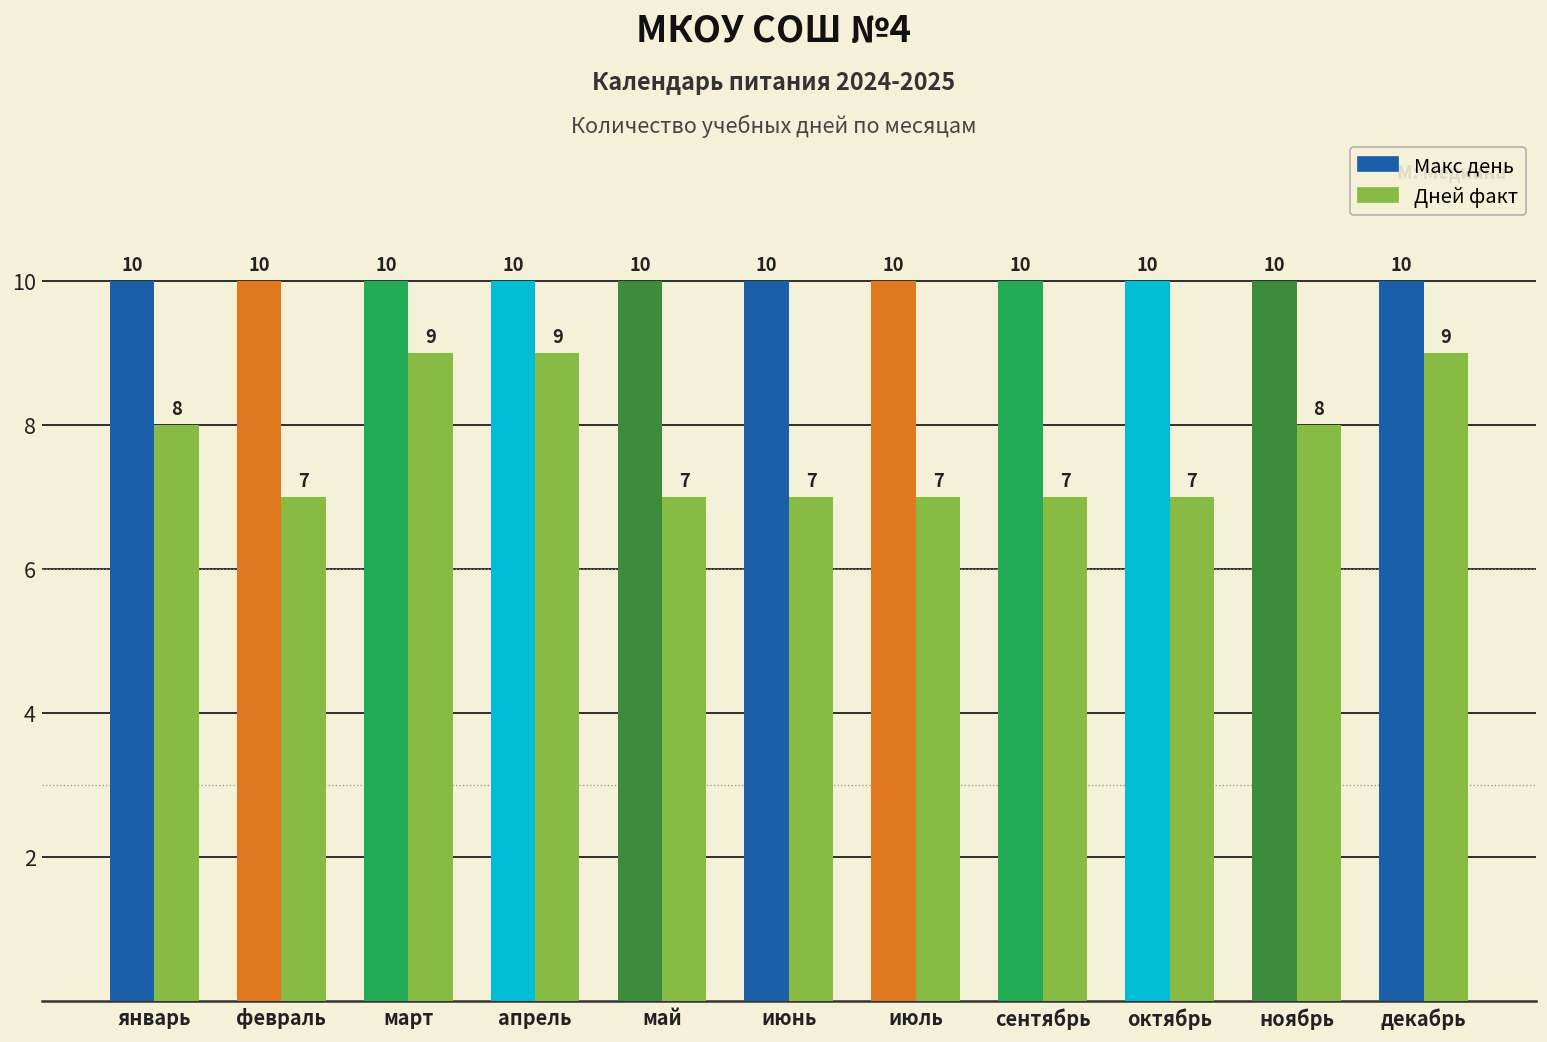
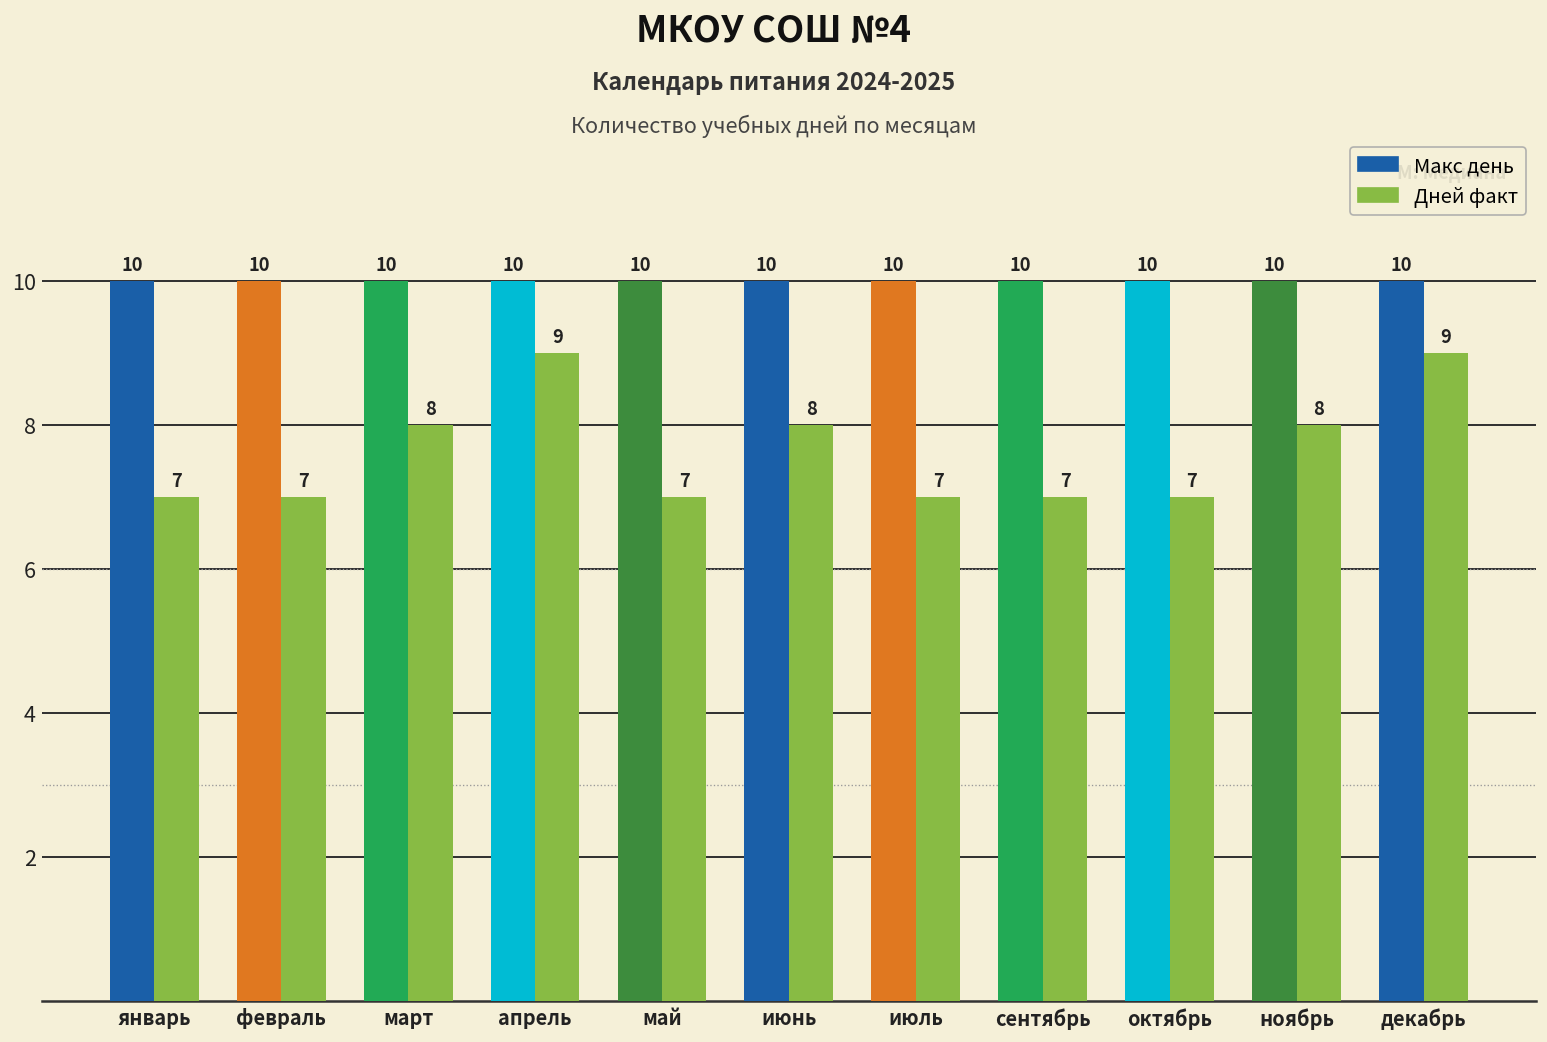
  {
    "Макс день": {
      "январь": 10,
      "февраль": 10,
      "март": 10,
      "апрель": 10,
      "май": 10,
      "июнь": 10,
      "июль": 10,
      "сентябрь": 10,
      "октябрь": 10,
      "ноябрь": 10,
      "декабрь": 10
    },
    "Дней факт": {
-     "январь": 8,
+     "январь": 7,
      "февраль": 7,
-     "март": 9,
+     "март": 8,
      "апрель": 9,
      "май": 7,
-     "июнь": 7,
+     "июнь": 8,
      "июль": 7,
      "сентябрь": 7,
      "октябрь": 7,
      "ноябрь": 8,
      "декабрь": 9
    }
  }
